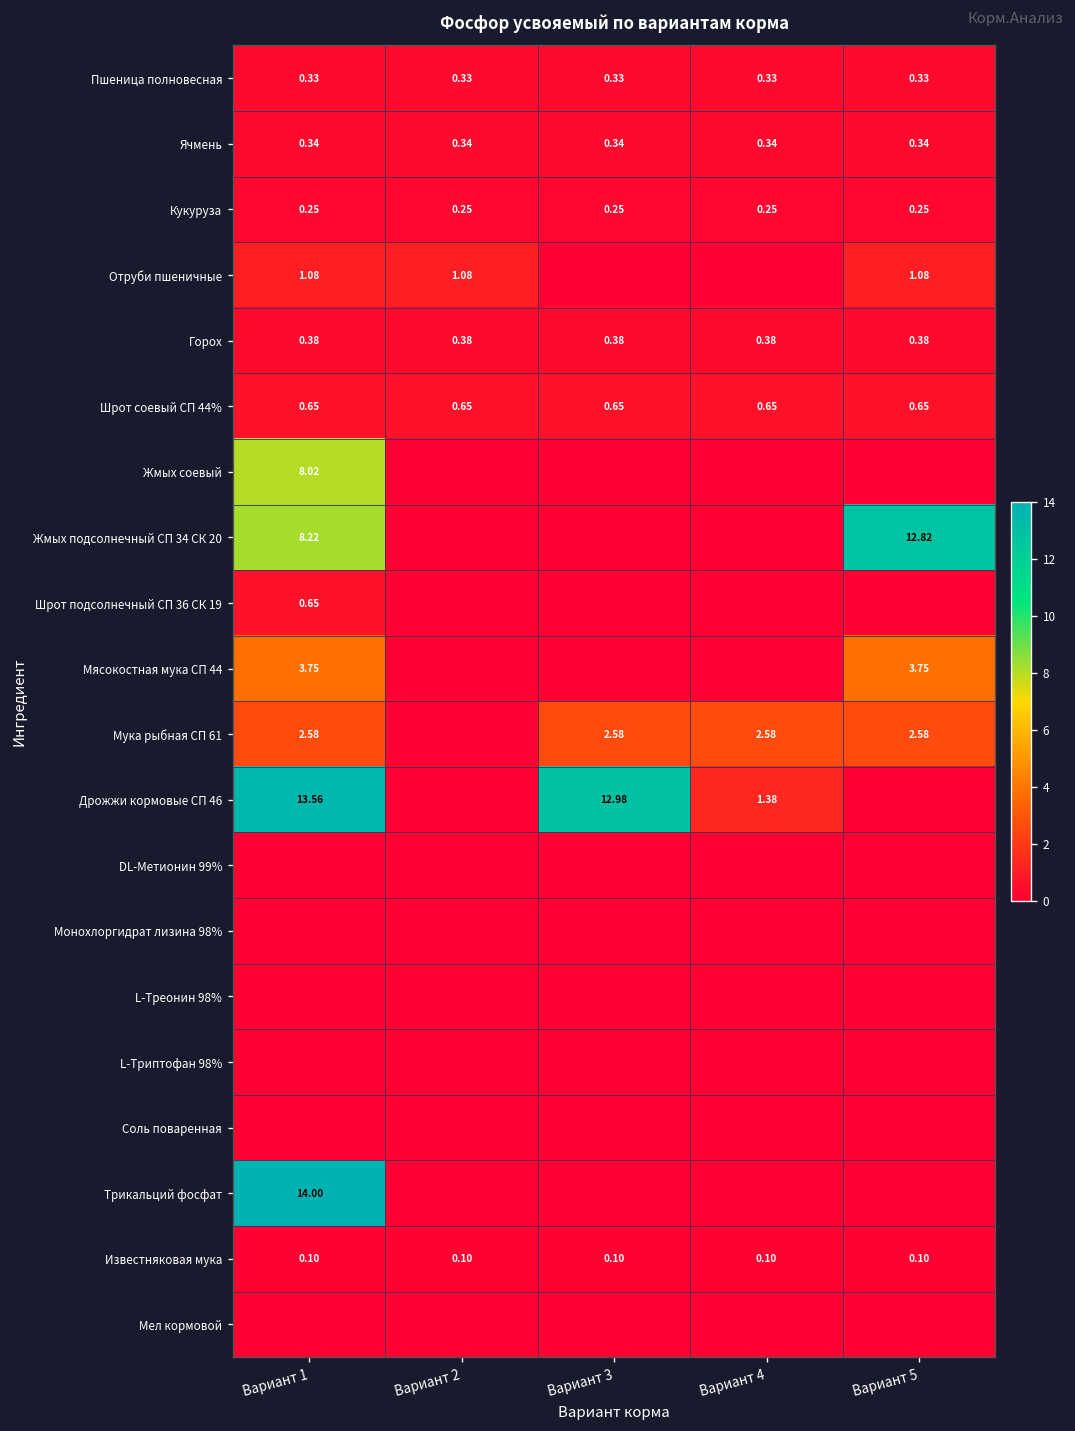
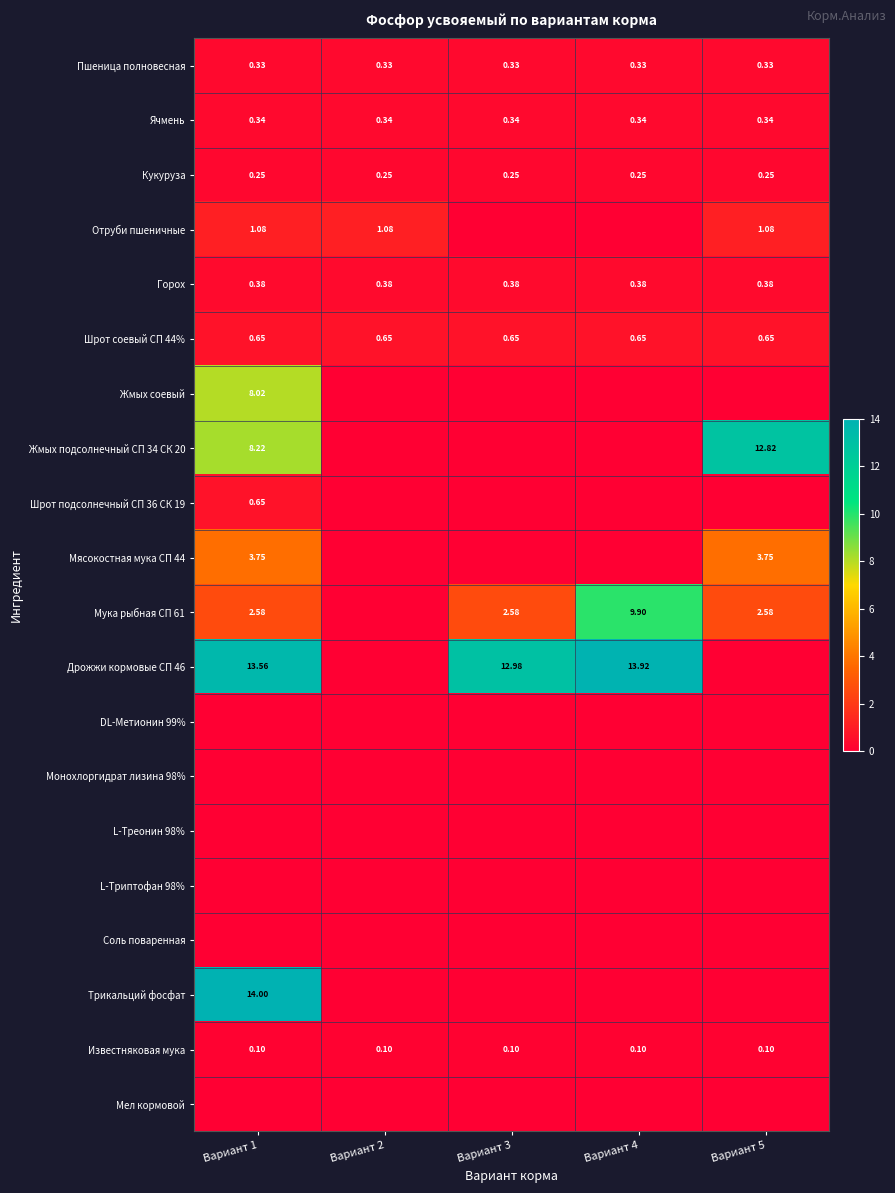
  {
    "Пшеница полновесная": {
      "Вариант 1": 0.33,
      "Вариант 2": 0.33,
      "Вариант 3": 0.33,
      "Вариант 4": 0.33,
      "Вариант 5": 0.33
    },
    "Ячмень": {
      "Вариант 1": 0.34,
      "Вариант 2": 0.34,
      "Вариант 3": 0.34,
      "Вариант 4": 0.34,
      "Вариант 5": 0.34
    },
    "Кукуруза": {
      "Вариант 1": 0.25,
      "Вариант 2": 0.25,
      "Вариант 3": 0.25,
      "Вариант 4": 0.25,
      "Вариант 5": 0.25
    },
    "Отруби пшеничные": {
      "Вариант 1": 1.08,
      "Вариант 2": 1.08,
      "Вариант 5": 1.08
    },
    "Горох": {
      "Вариант 1": 0.38,
      "Вариант 2": 0.38,
      "Вариант 3": 0.38,
      "Вариант 4": 0.38,
      "Вариант 5": 0.38
    },
    "Шрот соевый СП 44%": {
      "Вариант 1": 0.65,
      "Вариант 2": 0.65,
      "Вариант 3": 0.65,
      "Вариант 4": 0.65,
      "Вариант 5": 0.65
    },
    "Жмых соевый": {
      "Вариант 1": 8.02
    },
    "Жмых подсолнечный СП 34 СК 20": {
      "Вариант 1": 8.22,
      "Вариант 5": 12.82
    },
    "Шрот подсолнечный СП 36 СК 19": {
      "Вариант 1": 0.65
    },
    "Мясокостная мука СП 44": {
      "Вариант 1": 3.75,
      "Вариант 5": 3.75
    },
    "Мука рыбная СП 61": {
      "Вариант 1": 2.58,
      "Вариант 3": 2.58,
-     "Вариант 4": 2.58,
+     "Вариант 4": 9.90,
      "Вариант 5": 2.58
    },
    "Дрожжи кормовые СП 46": {
      "Вариант 1": 13.56,
      "Вариант 3": 12.98,
-     "Вариант 4": 1.38
+     "Вариант 4": 13.92
    },
    "Трикальций фосфат": {
      "Вариант 1": 14.00
    },
    "Известняковая мука": {
      "Вариант 1": 0.10,
      "Вариант 2": 0.10,
      "Вариант 3": 0.10,
      "Вариант 4": 0.10,
      "Вариант 5": 0.10
    }
  }
